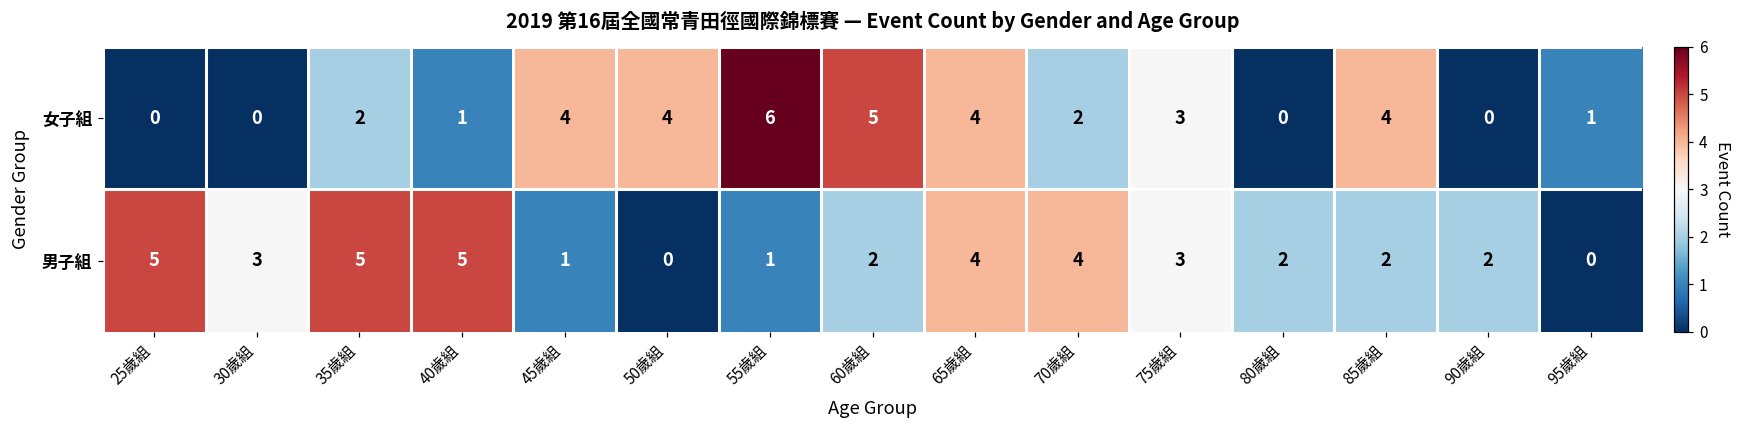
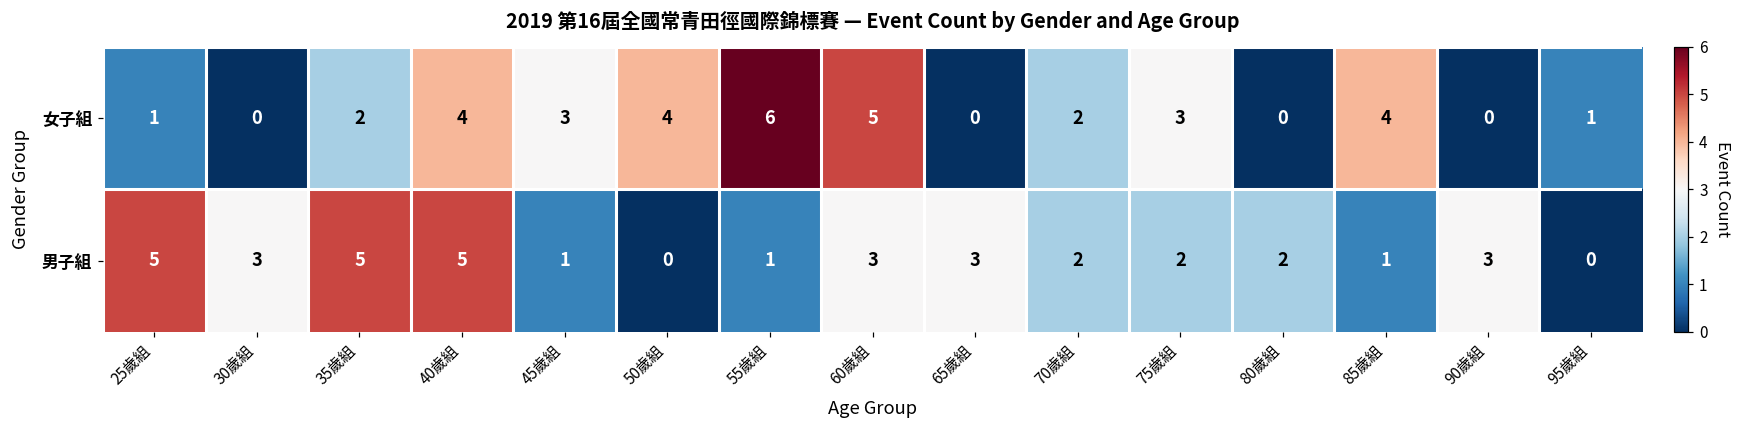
  {
    "女子組": {
-     "25歲組": 0,
+     "25歲組": 1,
      "30歲組": 0,
      "35歲組": 2,
-     "40歲組": 1,
-     "45歲組": 4,
+     "40歲組": 4,
+     "45歲組": 3,
      "50歲組": 4,
      "55歲組": 6,
      "60歲組": 5,
-     "65歲組": 4,
+     "65歲組": 0,
      "70歲組": 2,
      "75歲組": 3,
      "80歲組": 0,
      "85歲組": 4,
      "90歲組": 0,
      "95歲組": 1
    },
    "男子組": {
      "25歲組": 5,
      "30歲組": 3,
      "35歲組": 5,
      "40歲組": 5,
      "45歲組": 1,
      "50歲組": 0,
      "55歲組": 1,
-     "60歲組": 2,
-     "65歲組": 4,
-     "70歲組": 4,
-     "75歲組": 3,
+     "60歲組": 3,
+     "65歲組": 3,
+     "70歲組": 2,
+     "75歲組": 2,
      "80歲組": 2,
-     "85歲組": 2,
-     "90歲組": 2,
+     "85歲組": 1,
+     "90歲組": 3,
      "95歲組": 0
    }
  }
